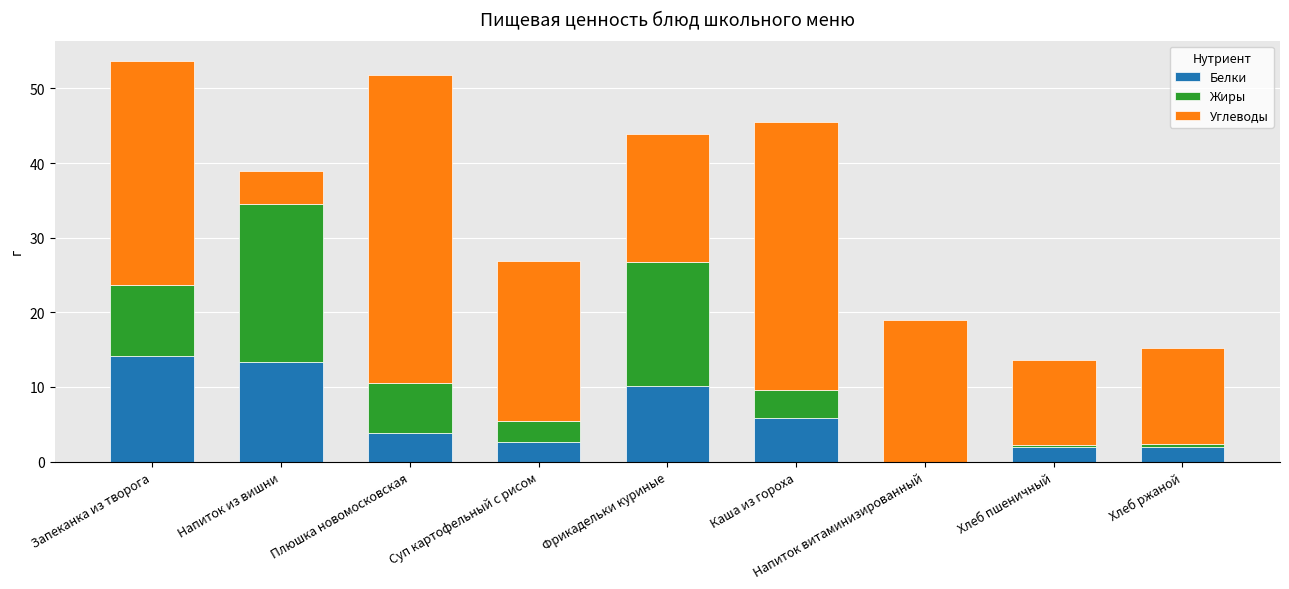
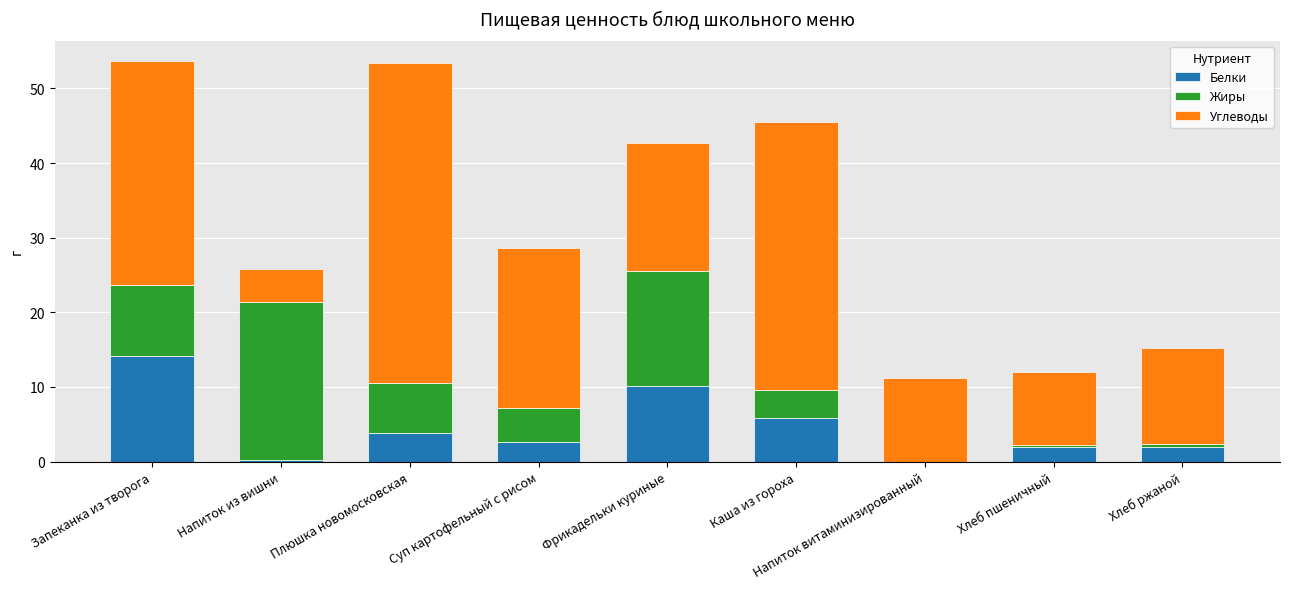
  {
    "Белки": {
      "Запеканка из творога": 14,
-     "Напиток из вишни": 13,
+     "Напиток из вишни": 0,
      "Плюшка новомосковская": 4,
      "Суп картофельный с рисом": 3,
      "Фрикадельки куриные": 10,
      "Каша из гороха": 6,
      "Напиток витаминизированный": 0,
      "Хлеб пшеничный": 2,
      "Хлеб ржаной": 2
    },
    "Жиры": {
      "Запеканка из творога": 10,
      "Напиток из вишни": 21,
      "Плюшка новомосковская": 7,
-     "Суп картофельный с рисом": 3,
-     "Фрикадельки куриные": 17,
+     "Суп картофельный с рисом": 5,
+     "Фрикадельки куриные": 15,
      "Каша из гороха": 4,
      "Напиток витаминизированный": 0,
      "Хлеб ржаной": 0
    },
    "Углеводы": {
      "Запеканка из творога": 30,
      "Напиток из вишни": 4,
-     "Плюшка новомосковская": 41,
+     "Плюшка новомосковская": 43,
      "Суп картофельный с рисом": 21,
      "Фрикадельки куриные": 17,
      "Каша из гороха": 36,
-     "Напиток витаминизированный": 19,
-     "Хлеб пшеничный": 11,
+     "Напиток витаминизированный": 11,
+     "Хлеб пшеничный": 10,
      "Хлеб ржаной": 13
    }
  }
